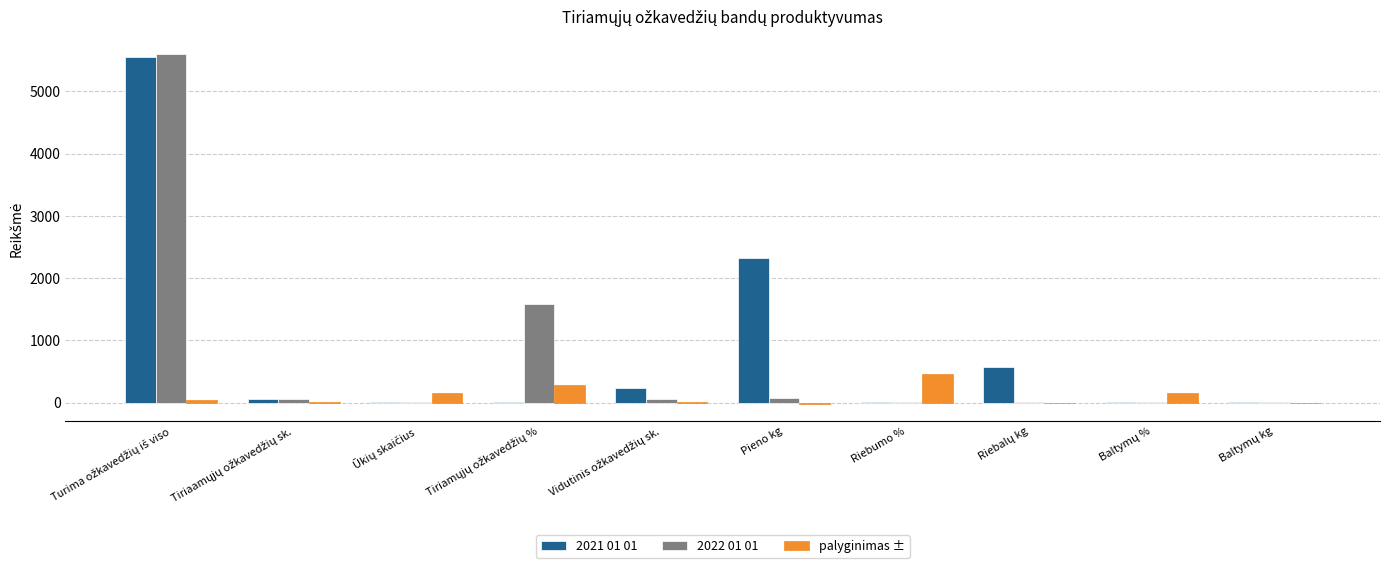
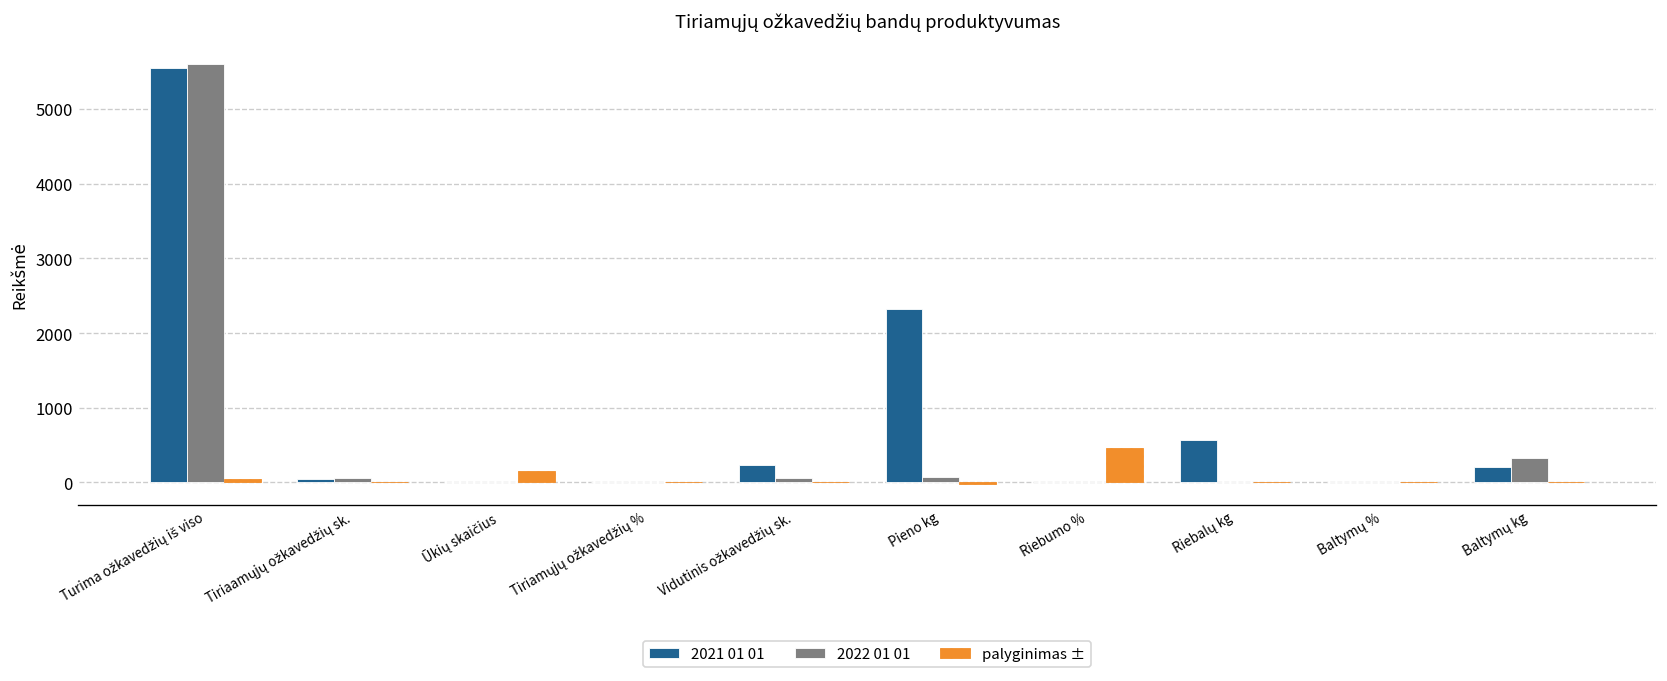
  {
    "2021 01 01": {
      "Turima ožkavedžių iš viso": 5600,
      "Tiriaamųjų ožkavedžių sk.": 100,
      "Vidutinis ožkavedžių sk.": 200,
      "Pieno kg": 2300,
      "Riebalų kg": 600,
-     "Baltymų kg": 0
+     "Baltymų kg": 200
    },
    "2022 01 01": {
      "Turima ožkavedžių iš viso": 5600,
      "Tiriaamųjų ožkavedžių sk.": 100,
-     "Tiriamųjų ožkavedžių %": 1600,
+     "Tiriamųjų ožkavedžių %": 0,
      "Vidutinis ožkavedžių sk.": 100,
      "Pieno kg": 100,
-     "Baltymų kg": 0
+     "Baltymų kg": 300
    },
    "palyginimas ±": {
      "Turima ožkavedžių iš viso": 0,
      "Ūkių skaičius": 200,
-     "Tiriamųjų ožkavedžių %": 300,
+     "Tiriamųjų ožkavedžių %": 0,
      "Riebumo %": 500,
-     "Baltymų %": 200
+     "Baltymų %": 0
    }
  }
